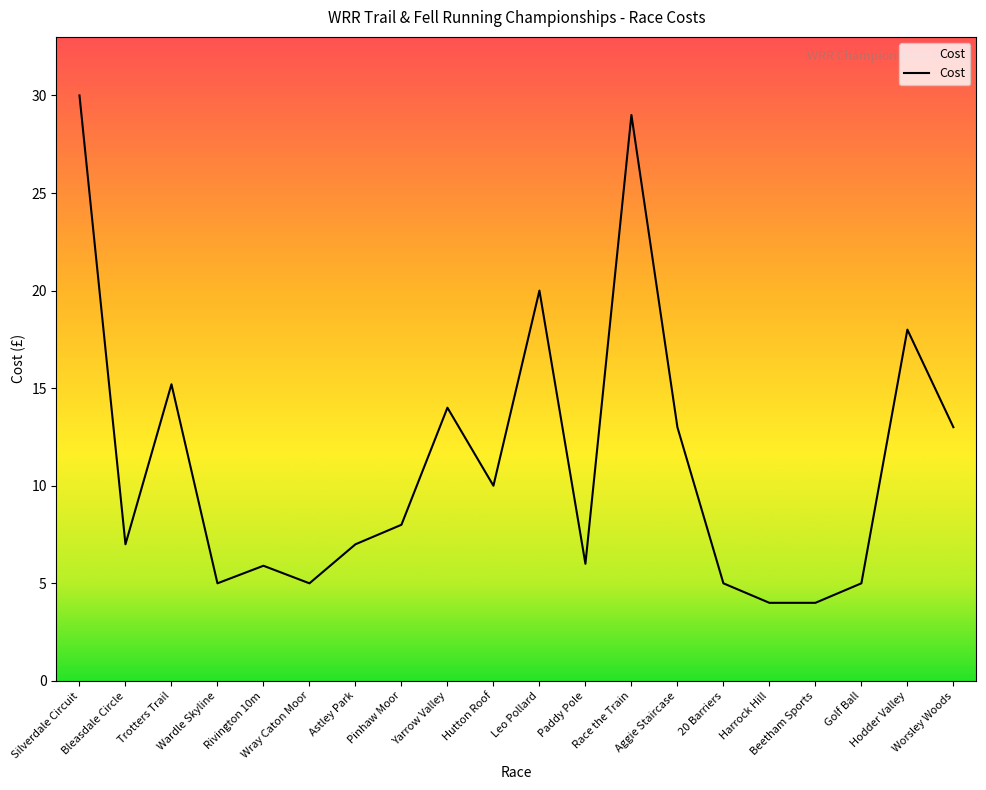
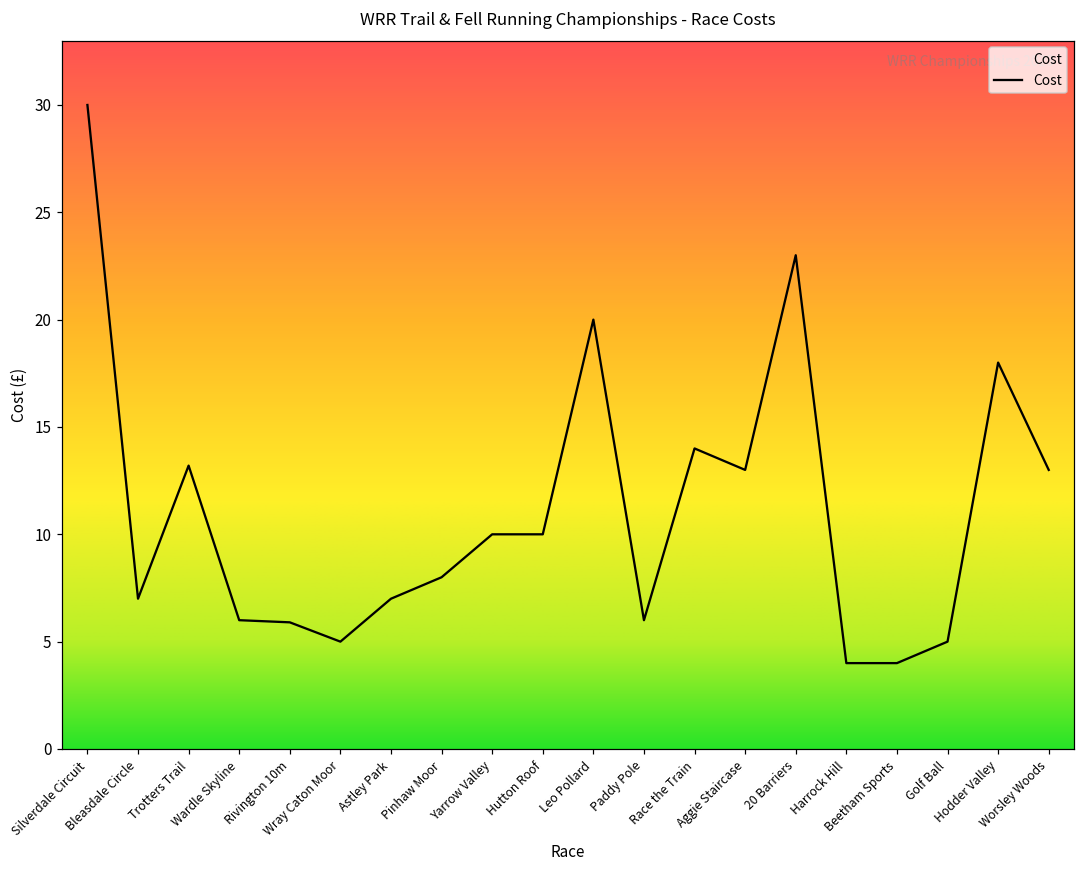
  {
    "Silverdale Circuit": 30.0,
    "Bleasdale Circle": 7.0,
-   "Trotters Trail": 15.2,
-   "Wardle Skyline": 5,
+   "Trotters Trail": 13.2,
+   "Wardle Skyline": 6,
    "Rivington 10m": 5.9,
    "Wray Caton Moor": 5.0,
    "Astley Park": 7.0,
    "Pinhaw Moor": 8.0,
-   "Yarrow Valley": 14,
+   "Yarrow Valley": 10,
    "Hutton Roof": 10.0,
    "Leo Pollard": 20.0,
    "Paddy Pole": 6.0,
-   "Race the Train": 29,
+   "Race the Train": 14,
    "Aggie Staircase": 13.0,
-   "20 Barriers": 5,
+   "20 Barriers": 23,
    "Harrock Hill": 4.0,
    "Beetham Sports": 4.0,
    "Golf Ball": 5.0,
    "Hodder Valley": 18.0,
    "Worsley Woods": 13.0
  }
